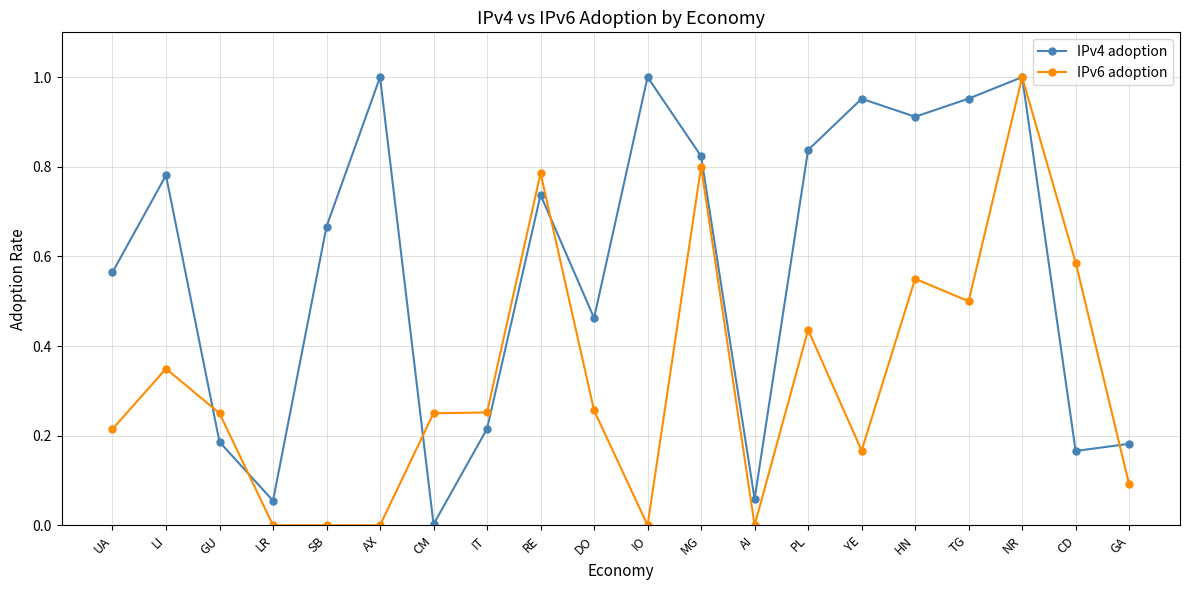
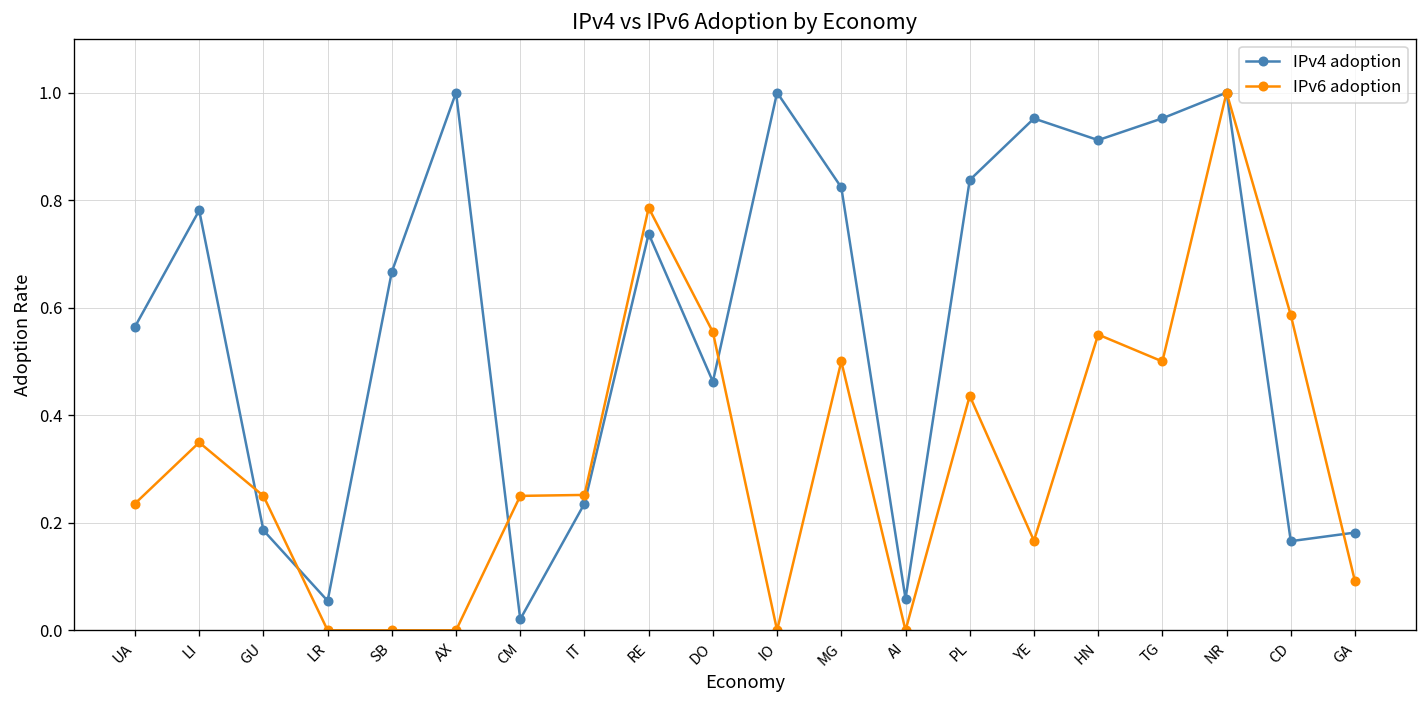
  {
    "IPv4 adoption": {
      "UA": 0.56,
      "LI": 0.78,
      "GU": 0.19,
      "LR": 0.05,
      "SB": 0.67,
      "AX": 1.00,
-     "CM": 0.00,
-     "IT": 0.22,
+     "CM": 0.02,
+     "IT": 0.24,
      "RE": 0.74,
      "DO": 0.46,
      "IO": 1.00,
      "MG": 0.82,
      "AI": 0.06,
      "PL": 0.84,
      "YE": 0.95,
      "HN": 0.91,
      "TG": 0.95,
      "CD": 0.17,
      "GA": 0.18
    },
    "IPv6 adoption": {
-     "UA": 0.21,
+     "UA": 0.24,
      "LI": 0.35,
      "GU": 0.25,
      "LR": 0.00,
      "SB": 0.00,
      "AX": 0.00,
      "CM": 0.25,
      "IT": 0.25,
      "RE": 0.79,
-     "DO": 0.26,
+     "DO": 0.55,
      "IO": 0.00,
-     "MG": 0.8,
+     "MG": 0.5,
      "AI": 0.00,
      "PL": 0.44,
      "YE": 0.17,
      "HN": 0.55,
      "TG": 0.50,
      "CD": 0.59,
      "GA": 0.09
    }
  }
